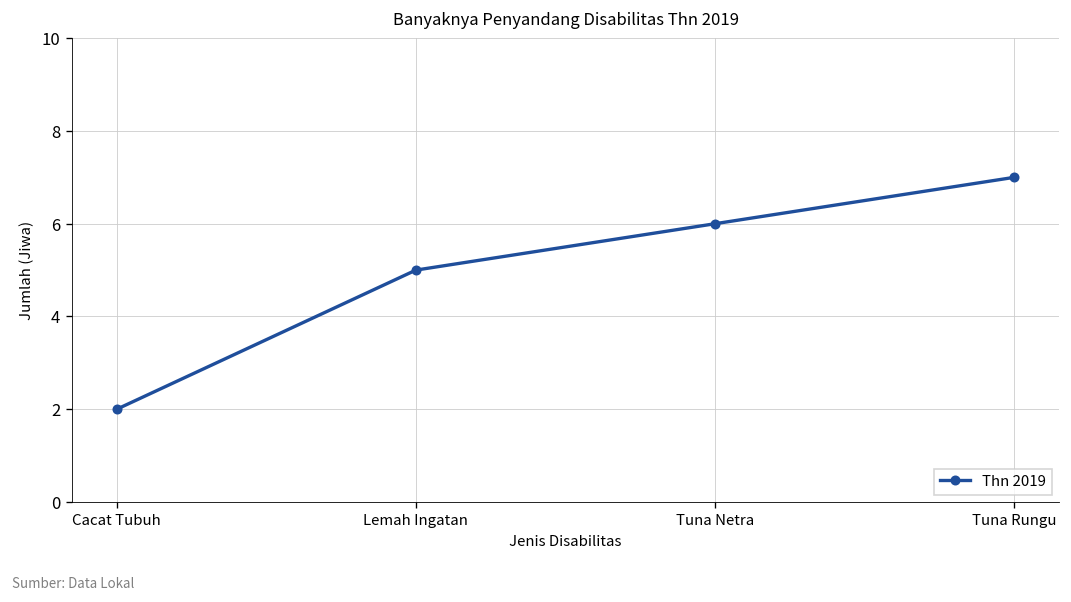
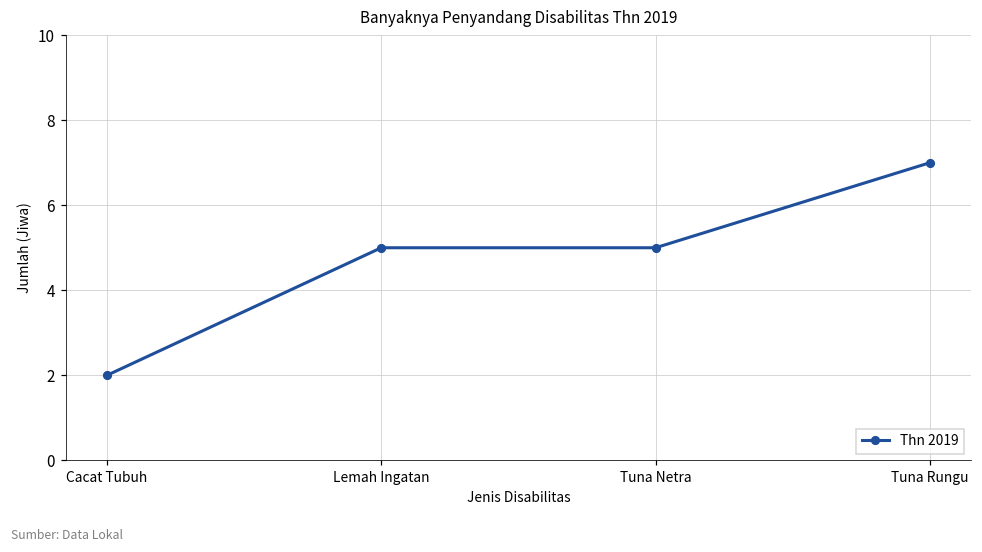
  {
    "Cacat Tubuh": 2,
    "Lemah Ingatan": 5,
-   "Tuna Netra": 6,
+   "Tuna Netra": 5,
    "Tuna Rungu": 7
  }
